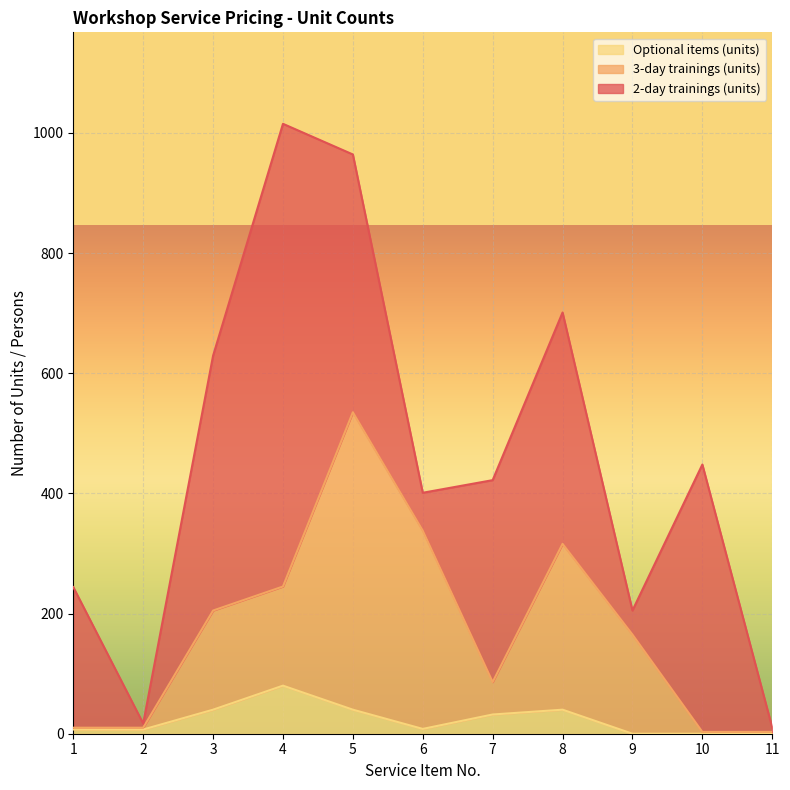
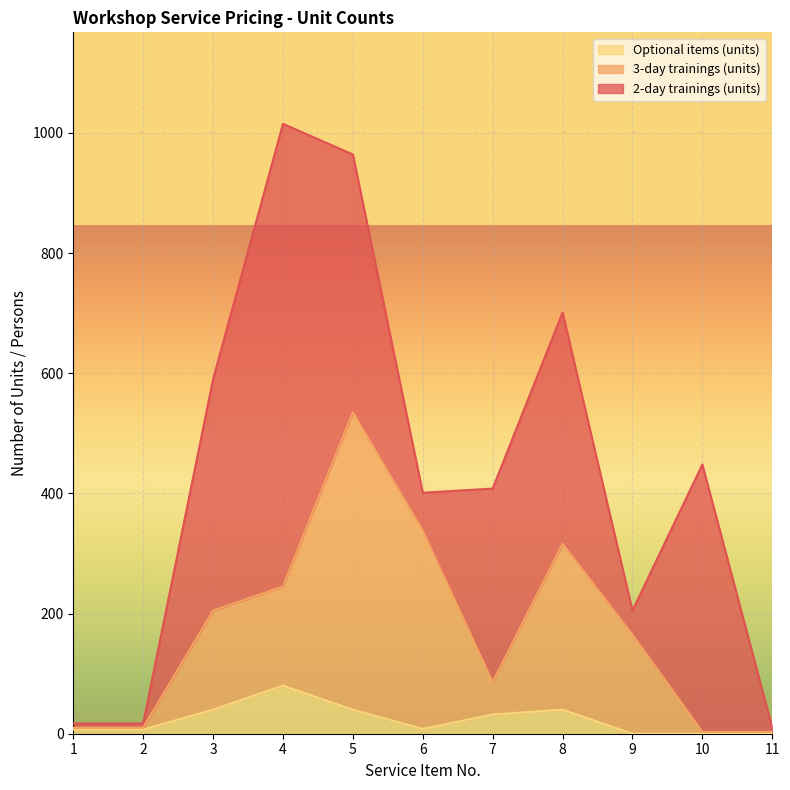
  {
    "2-day trainings (units)": {
-     "1": 230,
+     "1": 10,
      "2": 10,
-     "3": 420,
+     "3": 390,
      "4": 770,
      "5": 430,
      "6": 60,
-     "7": 340,
+     "7": 320,
      "8": 390,
      "9": 40,
      "10": 450,
      "11": 10
    }
  }
